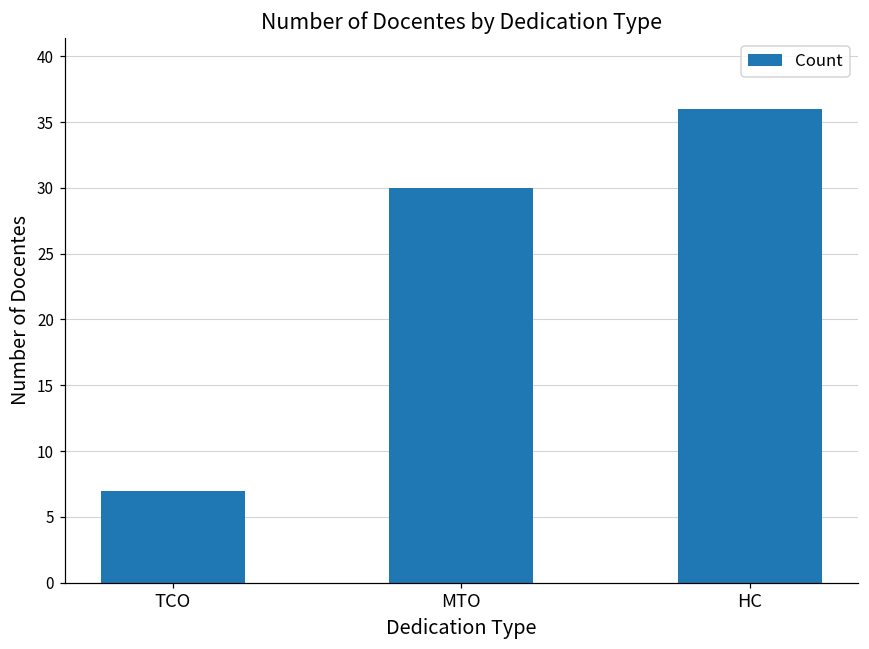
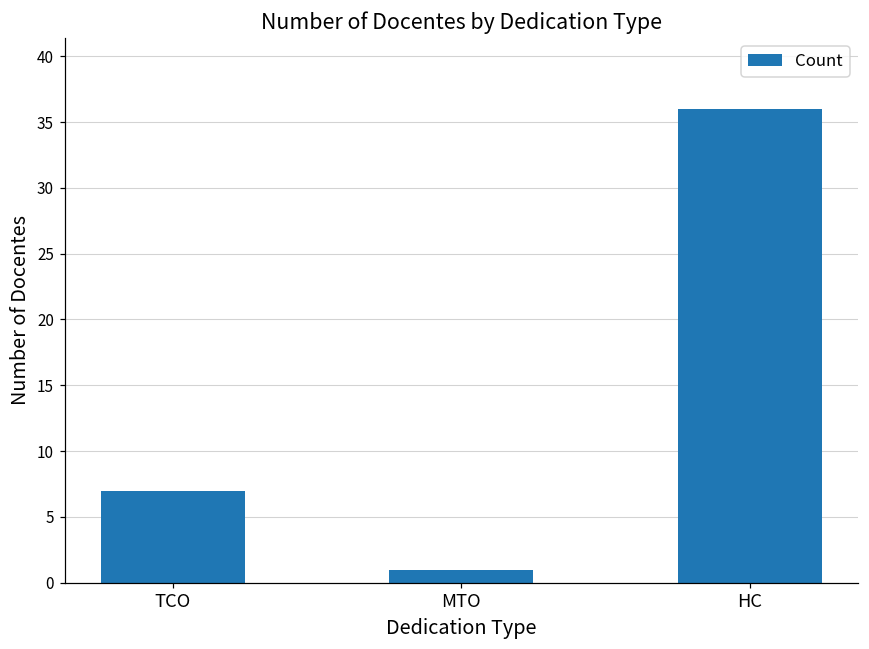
  {
    "TCO": 7,
-   "MTO": 30,
+   "MTO": 1,
    "HC": 36
  }
